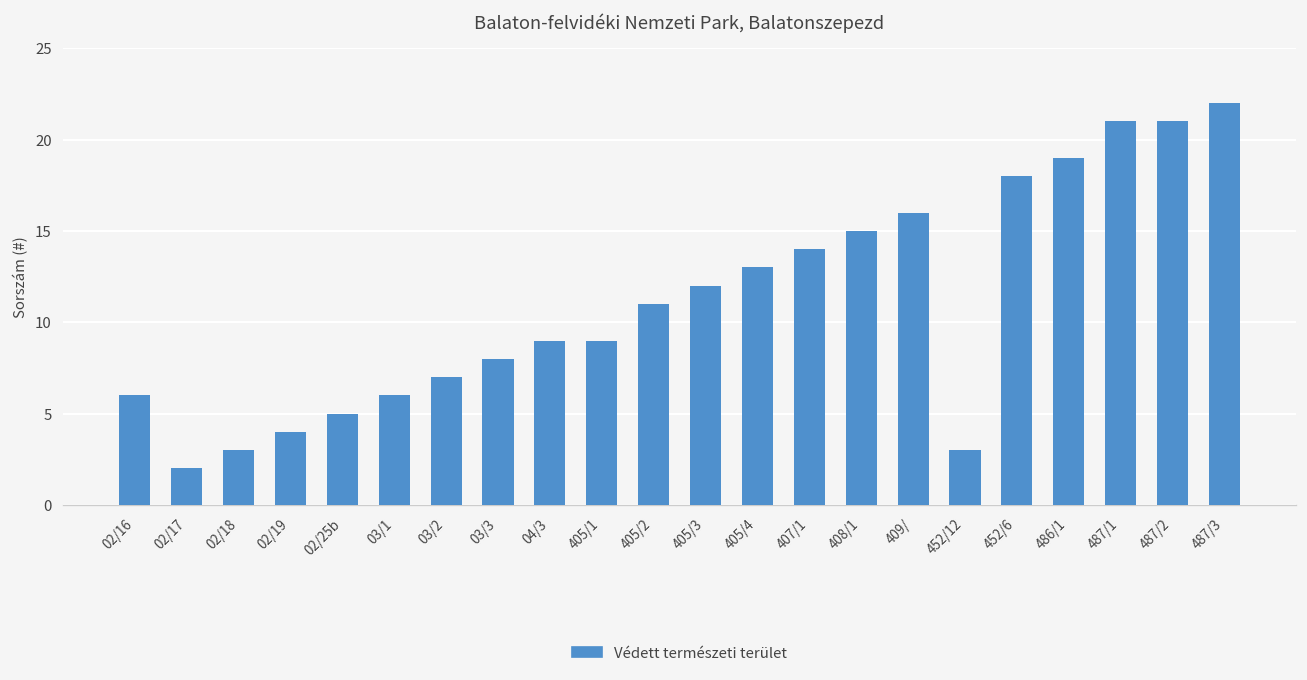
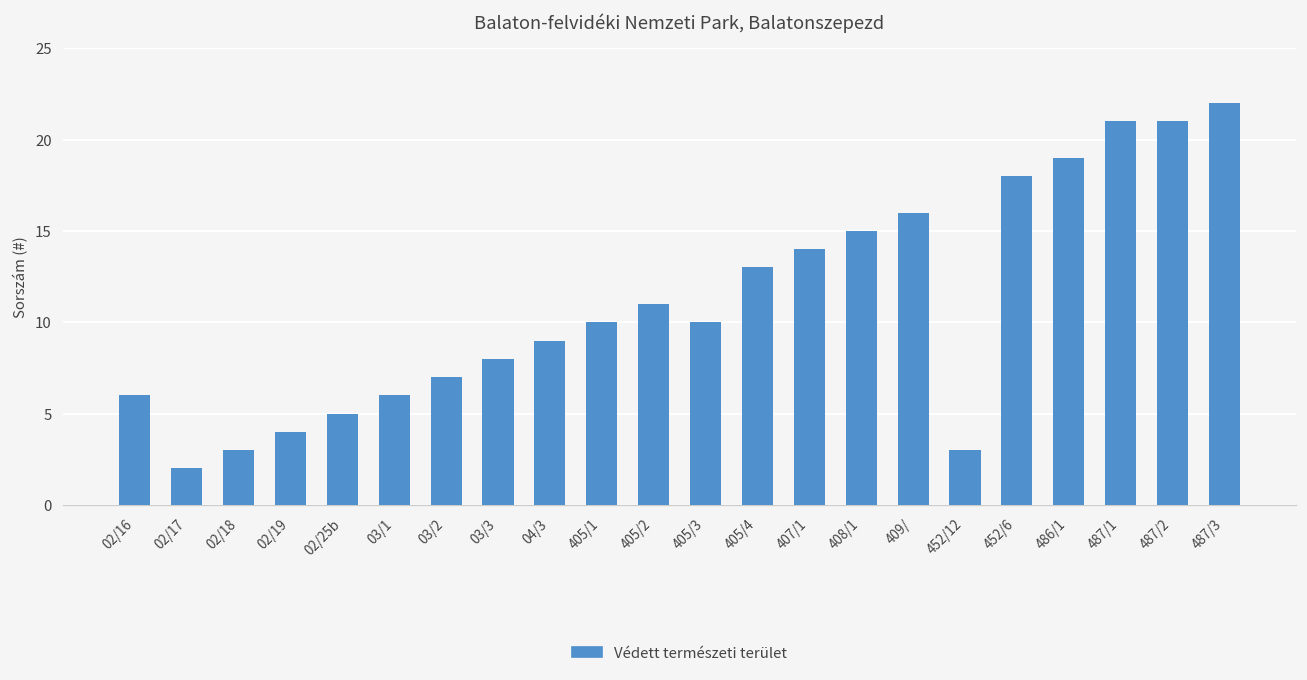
  {
    "02/16": 6,
    "02/17": 2,
    "02/18": 3,
    "02/19": 4,
    "02/25b": 5,
    "03/1": 6,
    "03/2": 7,
    "03/3": 8,
    "04/3": 9,
-   "405/1": 9,
+   "405/1": 10,
    "405/2": 11,
-   "405/3": 12,
+   "405/3": 10,
    "405/4": 13,
    "407/1": 14,
    "408/1": 15,
    "409/": 16,
    "452/12": 3,
    "452/6": 18,
    "486/1": 19,
    "487/1": 21,
    "487/2": 21,
    "487/3": 22
  }
